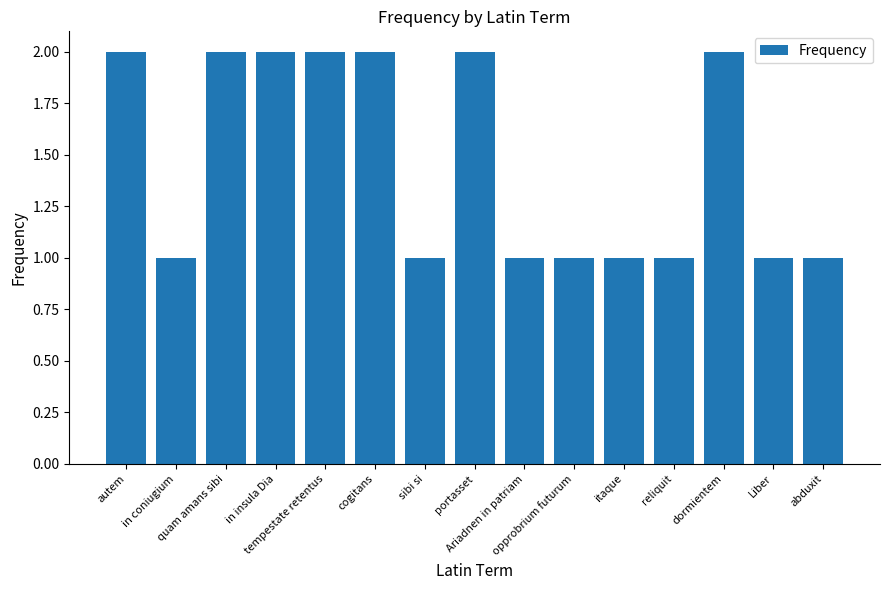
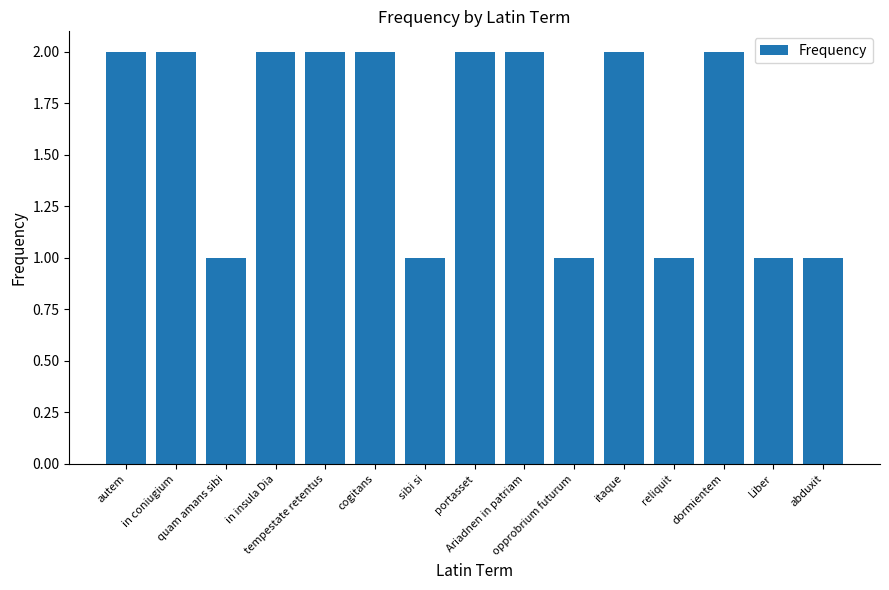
  {
    "autem": 2,
-   "in coniugium": 1,
-   "quam amans sibi": 2,
+   "in coniugium": 2,
+   "quam amans sibi": 1,
    "in insula Dia": 2,
    "tempestate retentus": 2,
    "cogitans": 2,
    "sibi si": 1,
    "portasset": 2,
-   "Ariadnen in patriam": 1,
+   "Ariadnen in patriam": 2,
    "opprobrium futurum": 1,
-   "itaque": 1,
+   "itaque": 2,
    "reliquit": 1,
    "dormientem": 2,
    "Liber": 1,
    "abduxit": 1
  }
